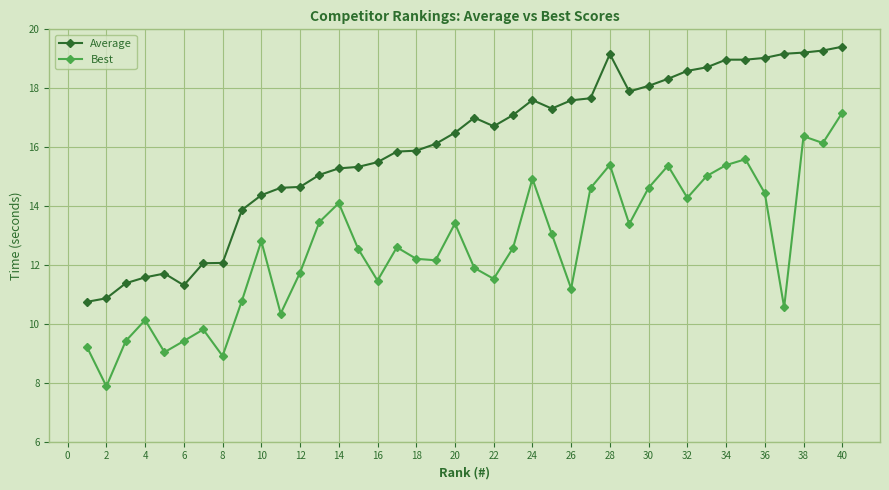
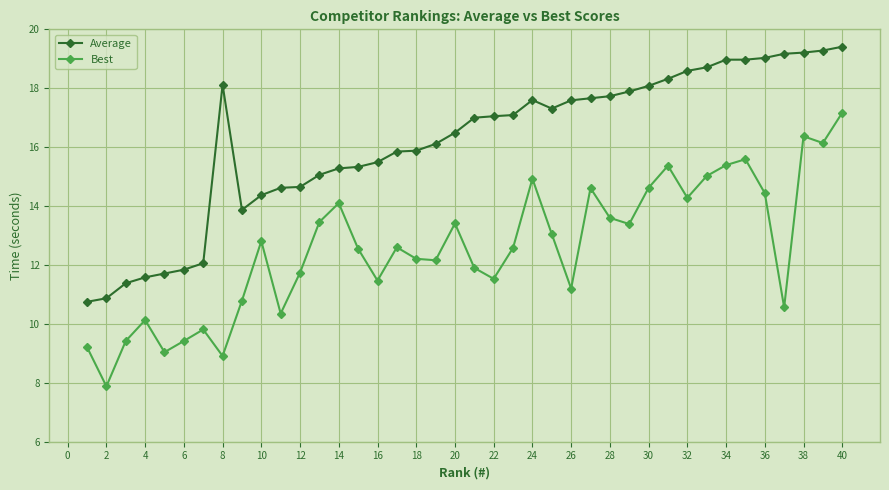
  {
    "Average": {
      "2": 10.9,
      "4": 11.6,
-     "6": 11.3,
-     "8": 12.1,
+     "6": 11.8,
+     "8": 18.1,
      "10": 14.4,
      "12": 14.7,
      "14": 15.3,
      "16": 15.5,
      "18": 15.9,
      "20": 16.5,
-     "22": 16.7,
+     "22": 17.1,
      "24": 17.6,
      "26": 17.6,
-     "28": 19.2,
+     "28": 17.7,
      "30": 18.1,
      "32": 18.6,
      "34": 19.0,
      "36": 19.0,
      "38": 19.2,
      "40": 19.4
    },
    "Best": {
      "2": 7.9,
      "4": 10.1,
      "6": 9.4,
      "8": 8.9,
      "10": 12.8,
      "12": 11.7,
      "14": 14.1,
      "16": 11.5,
      "18": 12.2,
      "20": 13.4,
      "22": 11.5,
      "24": 14.9,
      "26": 11.2,
-     "28": 15.4,
+     "28": 13.6,
      "30": 14.6,
      "32": 14.3,
      "34": 15.4,
      "36": 14.4,
      "38": 16.4,
      "40": 17.2
    }
  }
